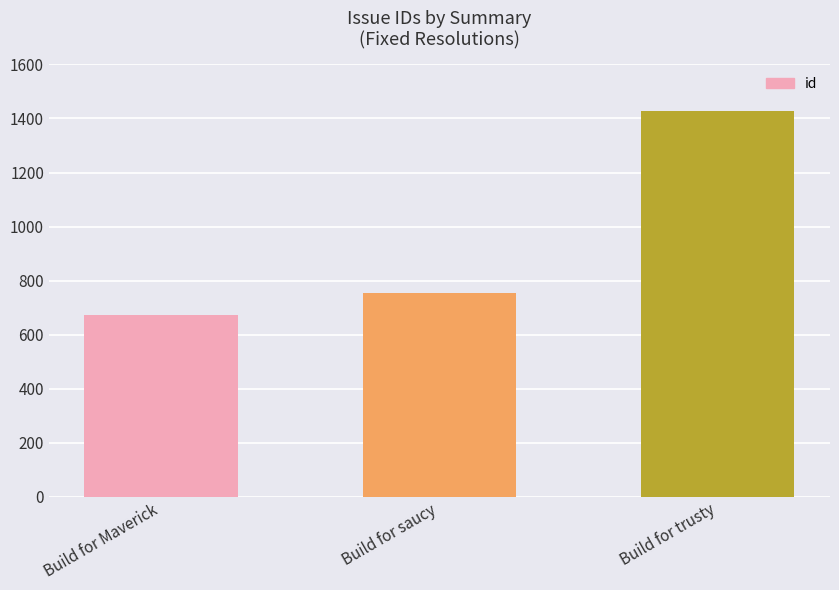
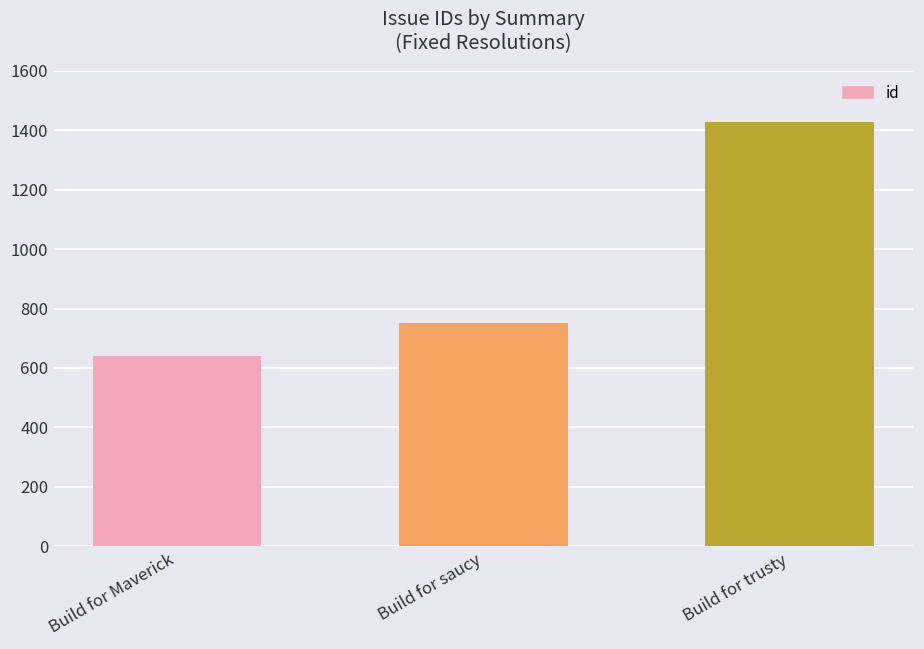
  {
-   "Build for Maverick": 670,
+   "Build for Maverick": 640,
    "Build for saucy": 750,
    "Build for trusty": 1430
  }
